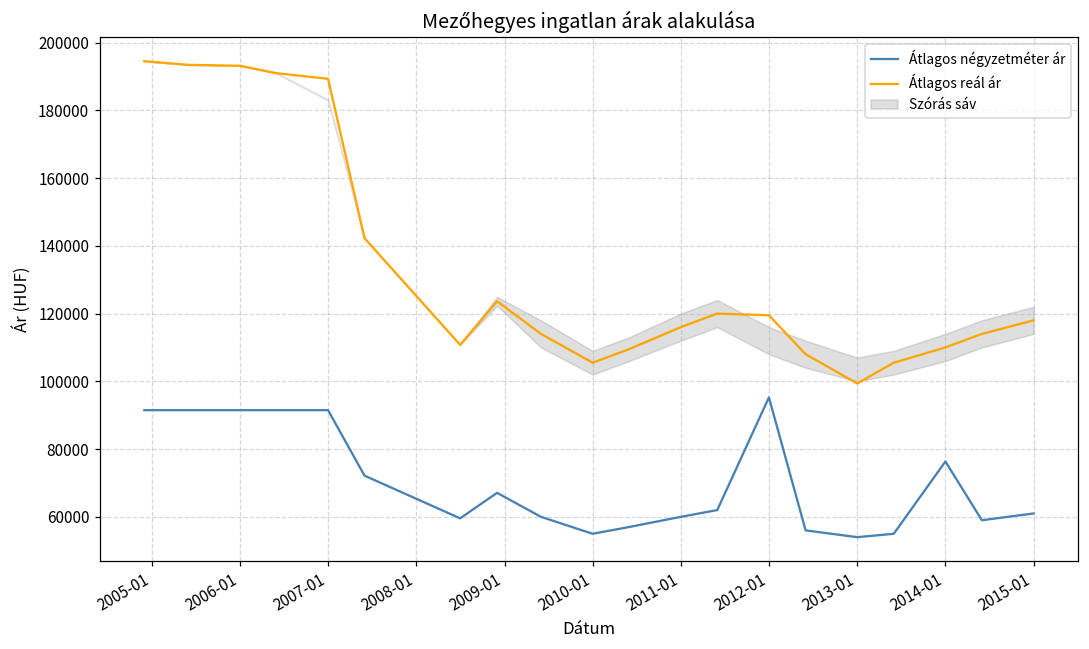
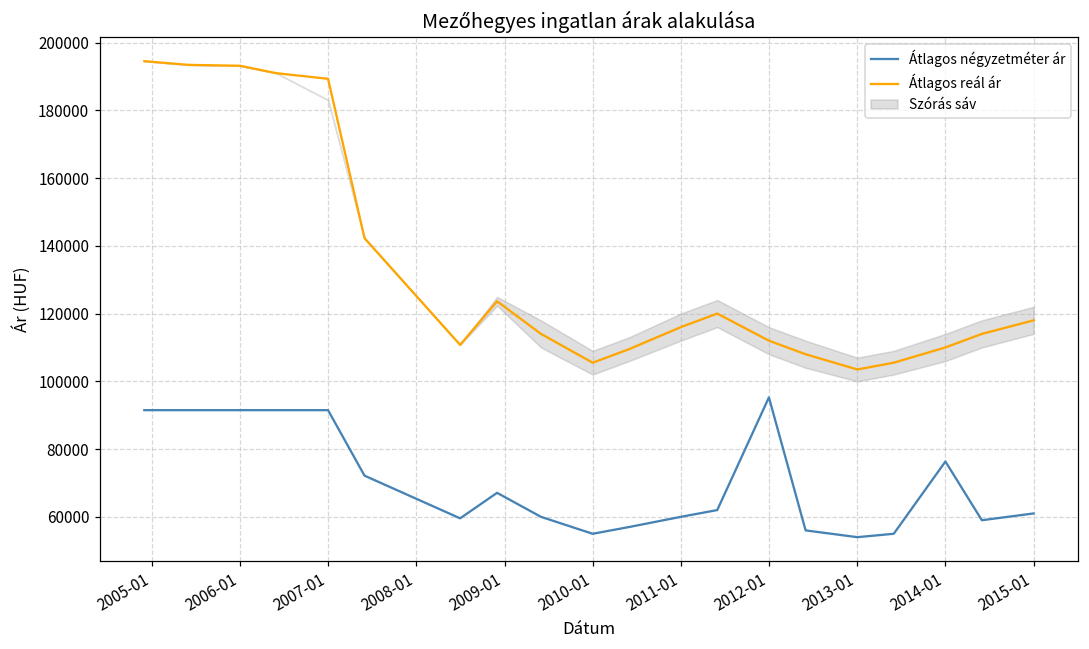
  {
    "Átlagos négyzetméter ár": {
      "2006-01": 91000,
      "2007-01": 91000,
      "2010-01": 55000,
      "2011-01": 60000,
      "2012-01": 95000,
      "2013-01": 54000,
      "2014-01": 76000,
      "2015-01": 61000
    },
    "Átlagos reál ár": {
      "2007-01": 189000,
      "2010-01": 106000,
      "2011-01": 116000,
-     "2012-01": 120000,
-     "2013-01": 99000,
+     "2012-01": 112000,
+     "2013-01": 104000,
      "2014-01": 110000,
      "2015-01": 118000
    }
  }
